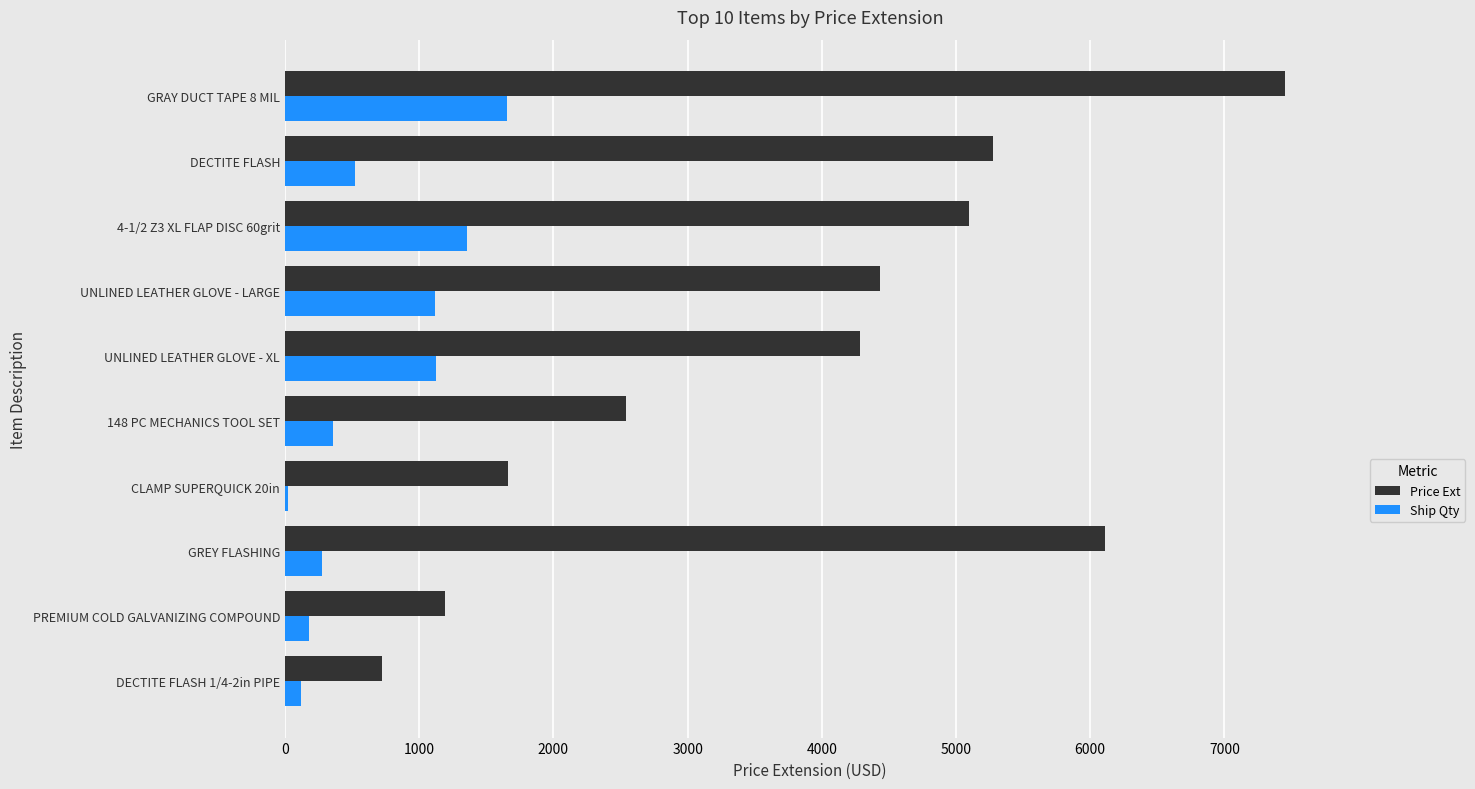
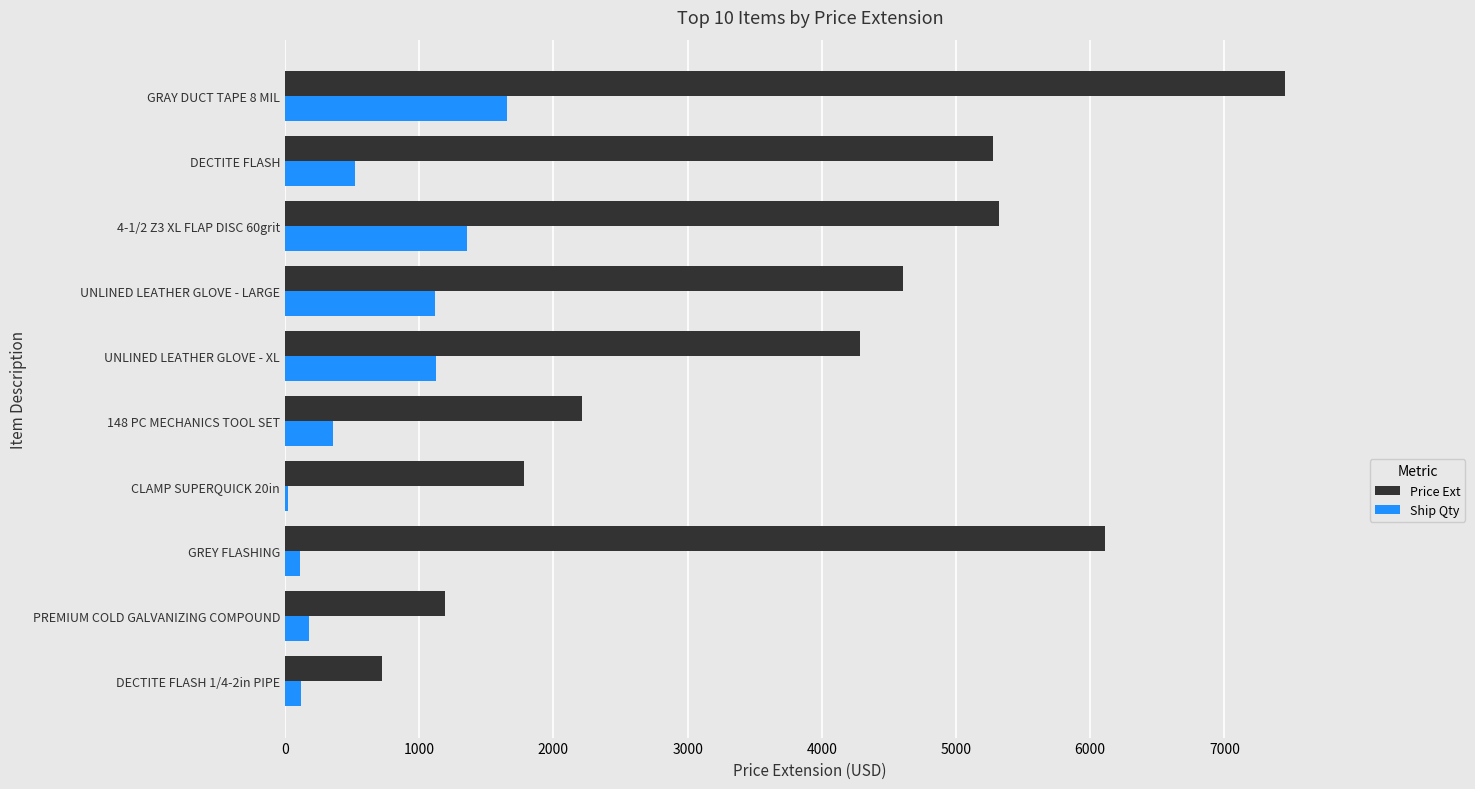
  {
    "Price Ext": {
      "GRAY DUCT TAPE 8 MIL": 7450,
      "DECTITE FLASH": 5280,
-     "4-1/2 Z3 XL FLAP DISC 60grit": 5100,
-     "UNLINED LEATHER GLOVE - LARGE": 4440,
+     "4-1/2 Z3 XL FLAP DISC 60grit": 5320,
+     "UNLINED LEATHER GLOVE - LARGE": 4610,
      "UNLINED LEATHER GLOVE - XL": 4290,
-     "148 PC MECHANICS TOOL SET": 2540,
-     "CLAMP SUPERQUICK 20in": 1660,
+     "148 PC MECHANICS TOOL SET": 2210,
+     "CLAMP SUPERQUICK 20in": 1780,
      "GREY FLASHING": 6110,
      "PREMIUM COLD GALVANIZING COMPOUND": 1190,
      "DECTITE FLASH 1/4-2in PIPE": 720
    },
    "Ship Qty": {
      "GRAY DUCT TAPE 8 MIL": 1660,
      "DECTITE FLASH": 520,
      "4-1/2 Z3 XL FLAP DISC 60grit": 1360,
      "UNLINED LEATHER GLOVE - LARGE": 1120,
      "UNLINED LEATHER GLOVE - XL": 1120,
      "148 PC MECHANICS TOOL SET": 360,
      "CLAMP SUPERQUICK 20in": 20,
-     "GREY FLASHING": 280,
+     "GREY FLASHING": 110,
      "PREMIUM COLD GALVANIZING COMPOUND": 180,
      "DECTITE FLASH 1/4-2in PIPE": 120
    }
  }
